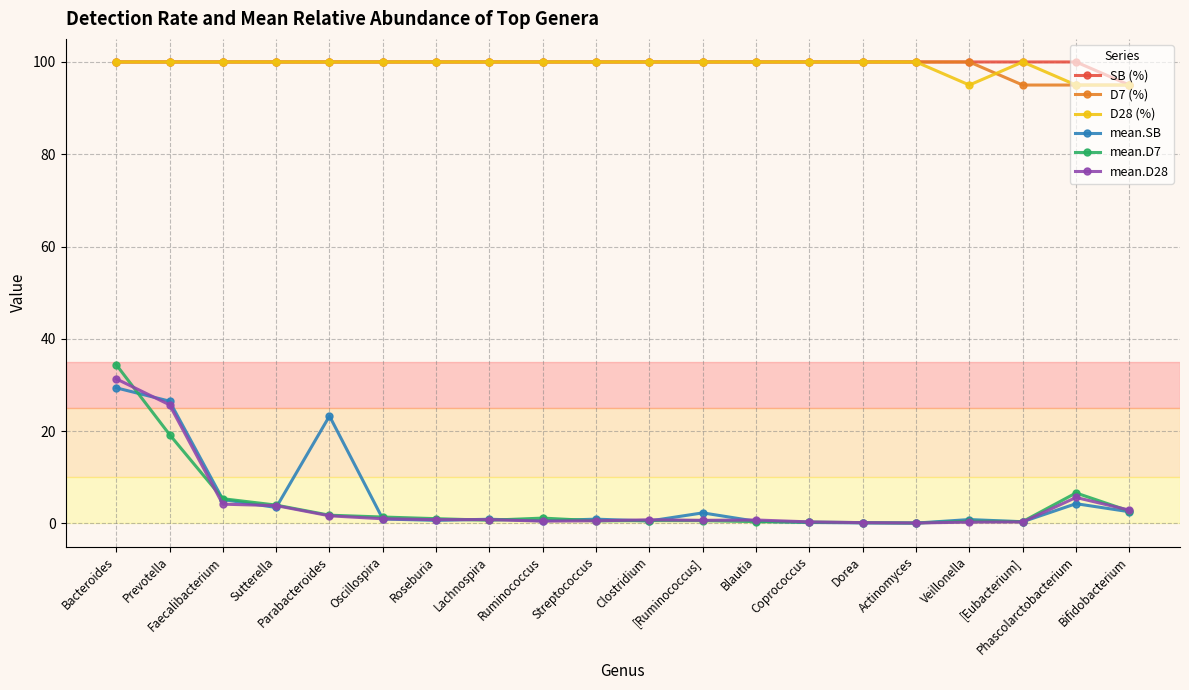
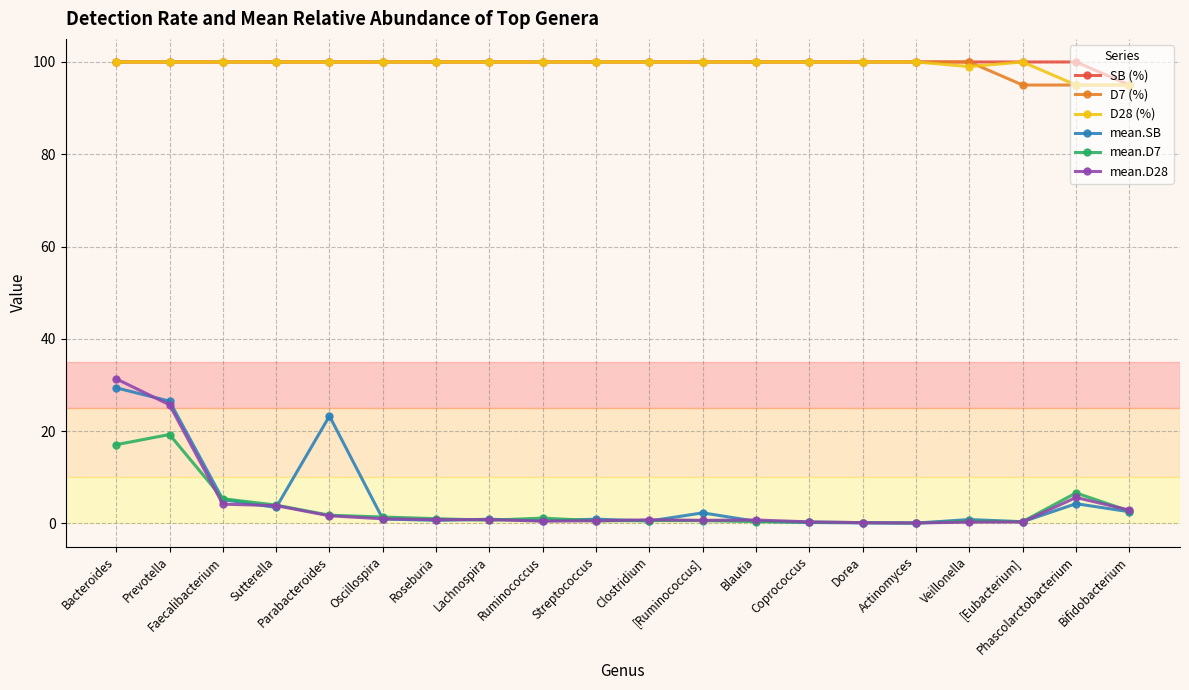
  {
    "D28 (%)": {
-     "Veillonella": 95
+     "Veillonella": 99
    },
    "mean.SB": {
      "Bacteroides": 29,
      "Prevotella": 27,
      "Parabacteroides": 23,
      "[Ruminococcus]": 2,
      "Phascolarctobacterium": 4
    },
    "mean.D7": {
-     "Bacteroides": 34,
+     "Bacteroides": 17,
      "Prevotella": 19,
      "Ruminococcus": 1,
      "Phascolarctobacterium": 7
    },
    "mean.D28": {
      "Bacteroides": 31,
      "Prevotella": 26,
      "Faecalibacterium": 4,
      "Phascolarctobacterium": 6
    }
  }
